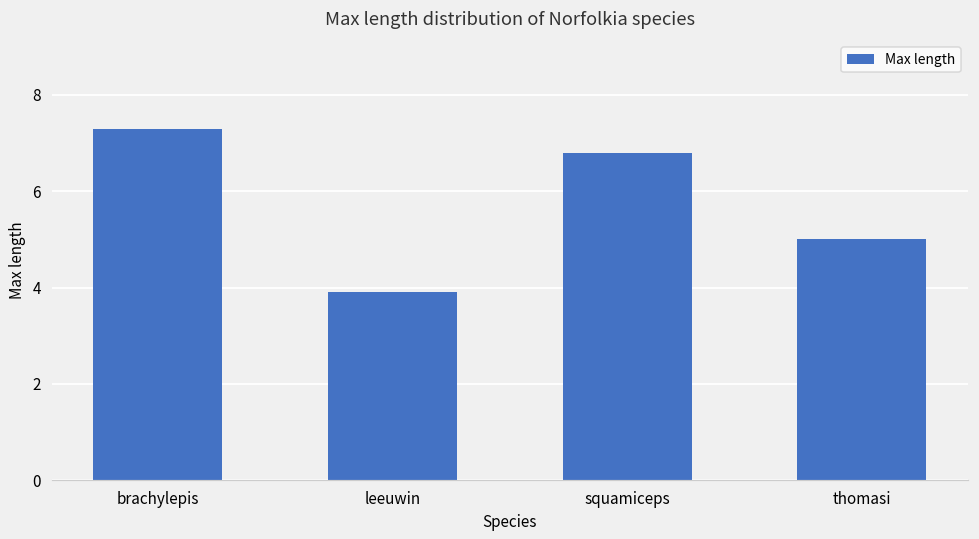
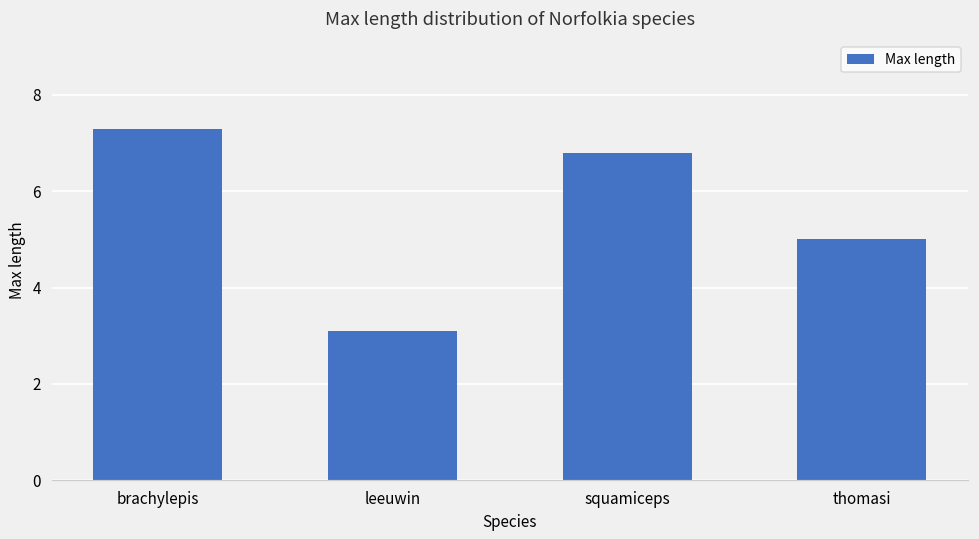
  {
    "brachylepis": 7.3,
-   "leeuwin": 3.9,
+   "leeuwin": 3.1,
    "squamiceps": 6.8,
    "thomasi": 5.0
  }
